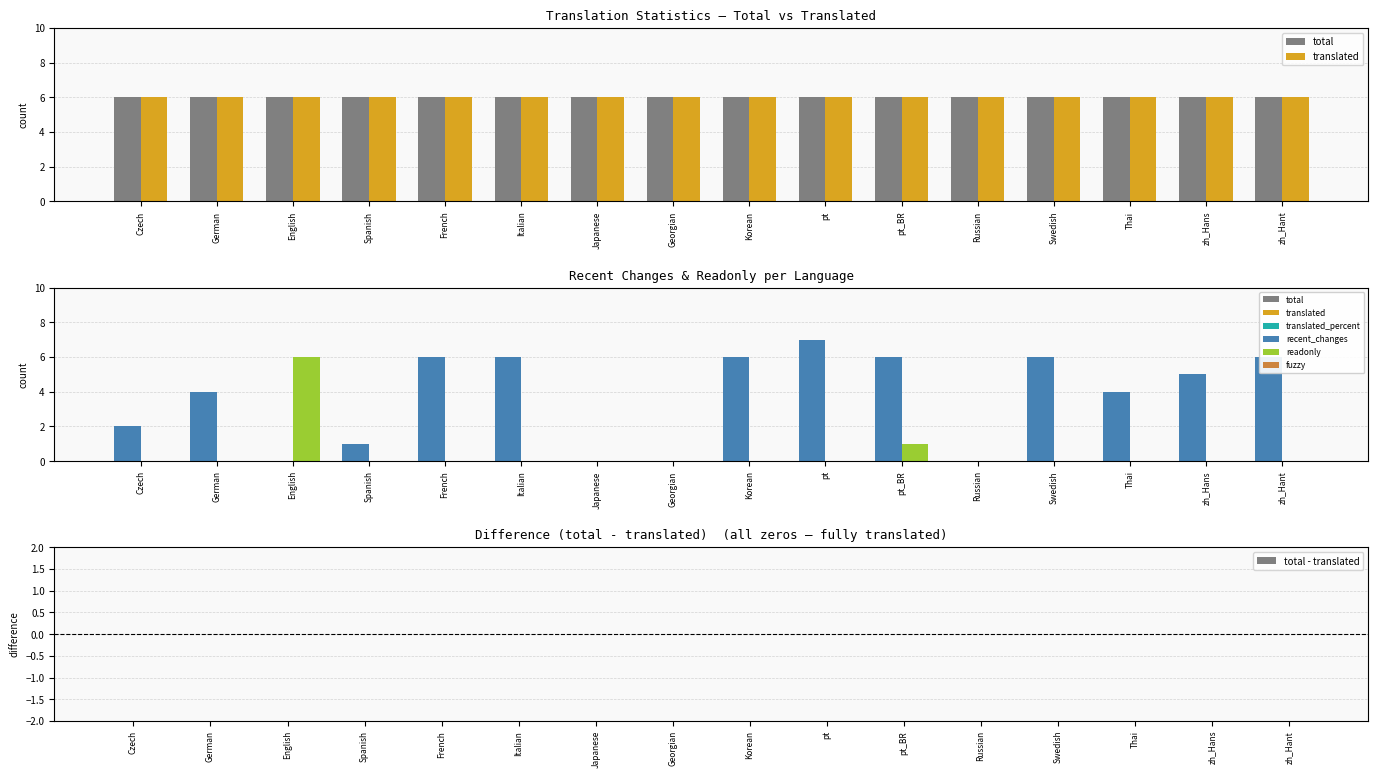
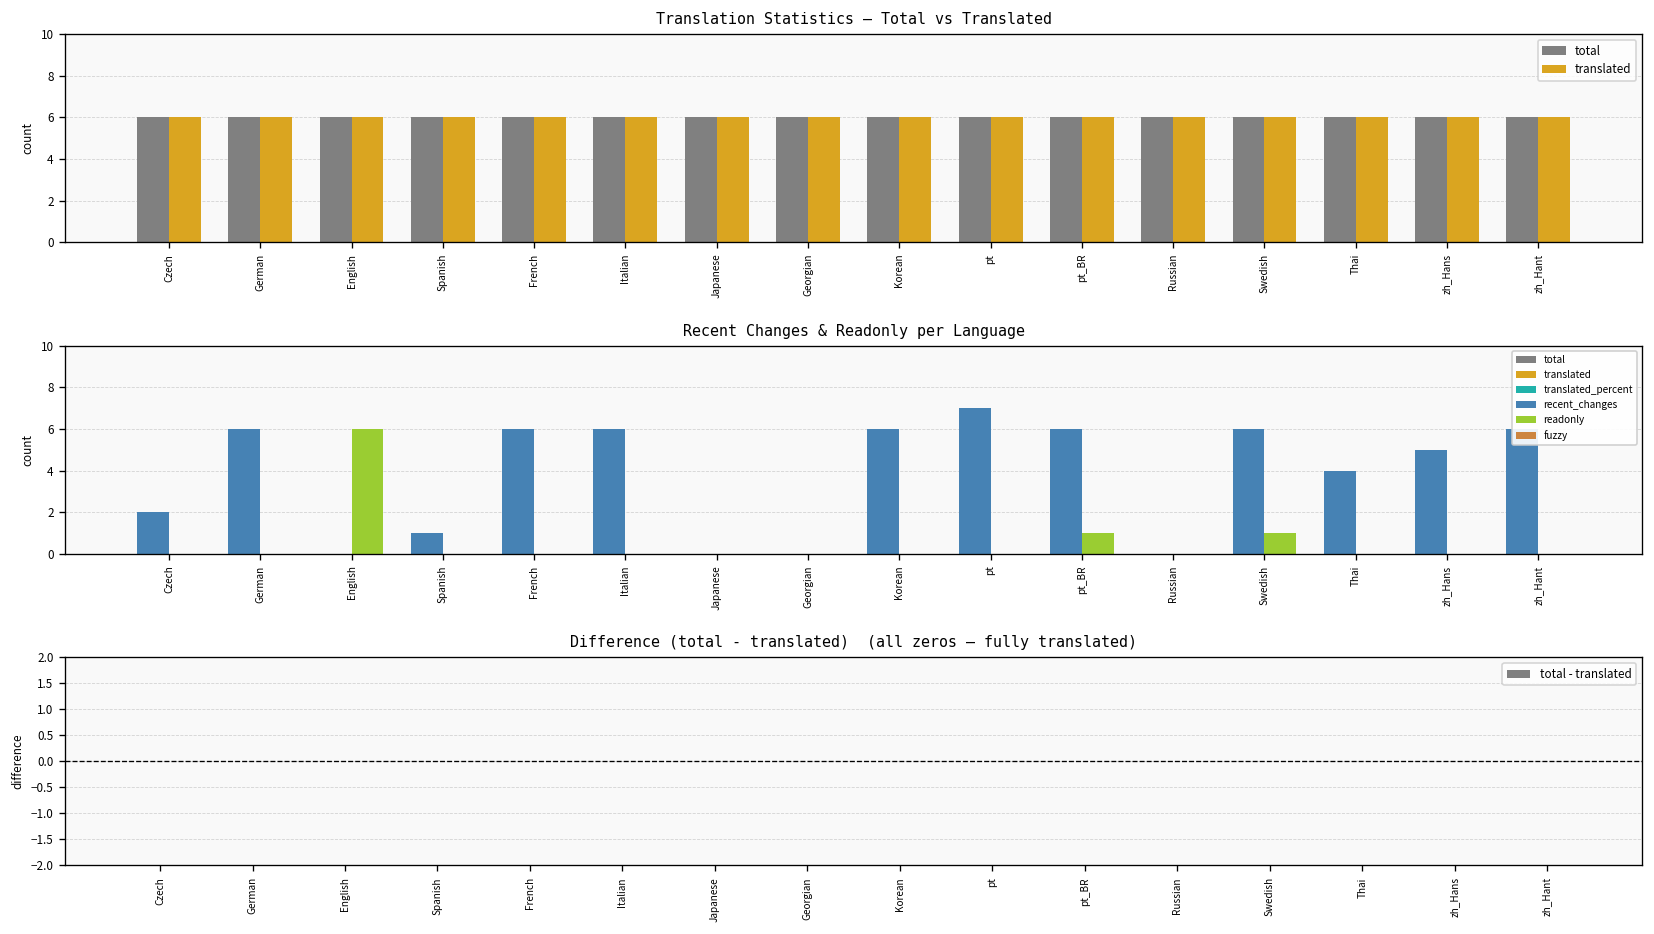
  {
    "Translation Statistics — Total vs Translated": {
      "total": {
        "Czech": 6.0,
        "German": 6.0,
        "English": 6.0,
        "Spanish": 6.0,
        "French": 6.0,
        "Italian": 6.0,
        "Japanese": 6.0,
        "Georgian": 6.0,
        "Korean": 6.0,
        "pt": 6.0,
        "pt_BR": 6.0,
        "Russian": 6.0,
        "Swedish": 6.0,
        "Thai": 6.0,
        "zh_Hans": 6.0,
        "zh_Hant": 6.0
      },
      "translated": {
        "Czech": 6.0,
        "German": 6.0,
        "English": 6.0,
        "Spanish": 6.0,
        "French": 6.0,
        "Italian": 6.0,
        "Japanese": 6.0,
        "Georgian": 6.0,
        "Korean": 6.0,
        "pt": 6.0,
        "pt_BR": 6.0,
        "Russian": 6.0,
        "Swedish": 6.0,
        "Thai": 6.0,
        "zh_Hans": 6.0,
        "zh_Hant": 6.0
      }
    },
    "Recent Changes & Readonly per Language": {
      "recent_changes": {
        "Czech": 2,
-       "German": 4,
+       "German": 6,
        "English": 0,
        "Spanish": 1,
        "French": 6,
        "Italian": 6,
        "Japanese": 0,
        "Georgian": 0,
        "Korean": 6,
        "pt": 7,
        "pt_BR": 6,
        "Russian": 0,
        "Swedish": 6,
        "Thai": 4,
        "zh_Hans": 5
      },
      "readonly": {
        "Czech": 0,
        "German": 0,
        "English": 6,
        "Spanish": 0,
        "French": 0,
        "Italian": 0,
        "Japanese": 0,
        "Georgian": 0,
        "Korean": 0,
        "pt": 0,
        "pt_BR": 1,
        "Russian": 0,
-       "Swedish": 0,
+       "Swedish": 1,
        "Thai": 0,
        "zh_Hans": 0,
        "zh_Hant": 0
      }
    },
    "Difference (total - translated) (all zeros — fully translated)": {
      "Czech": 0.0,
      "German": 0.0,
      "English": 0.0,
      "Spanish": 0.0,
      "French": 0.0,
      "Italian": 0.0,
      "Japanese": 0.0,
      "Georgian": 0.0,
      "Korean": 0.0,
      "pt": 0.0,
      "pt_BR": 0.0,
      "Russian": 0.0,
      "Swedish": 0.0,
      "Thai": 0.0,
      "zh_Hans": 0.0,
      "zh_Hant": 0.0
    }
  }
